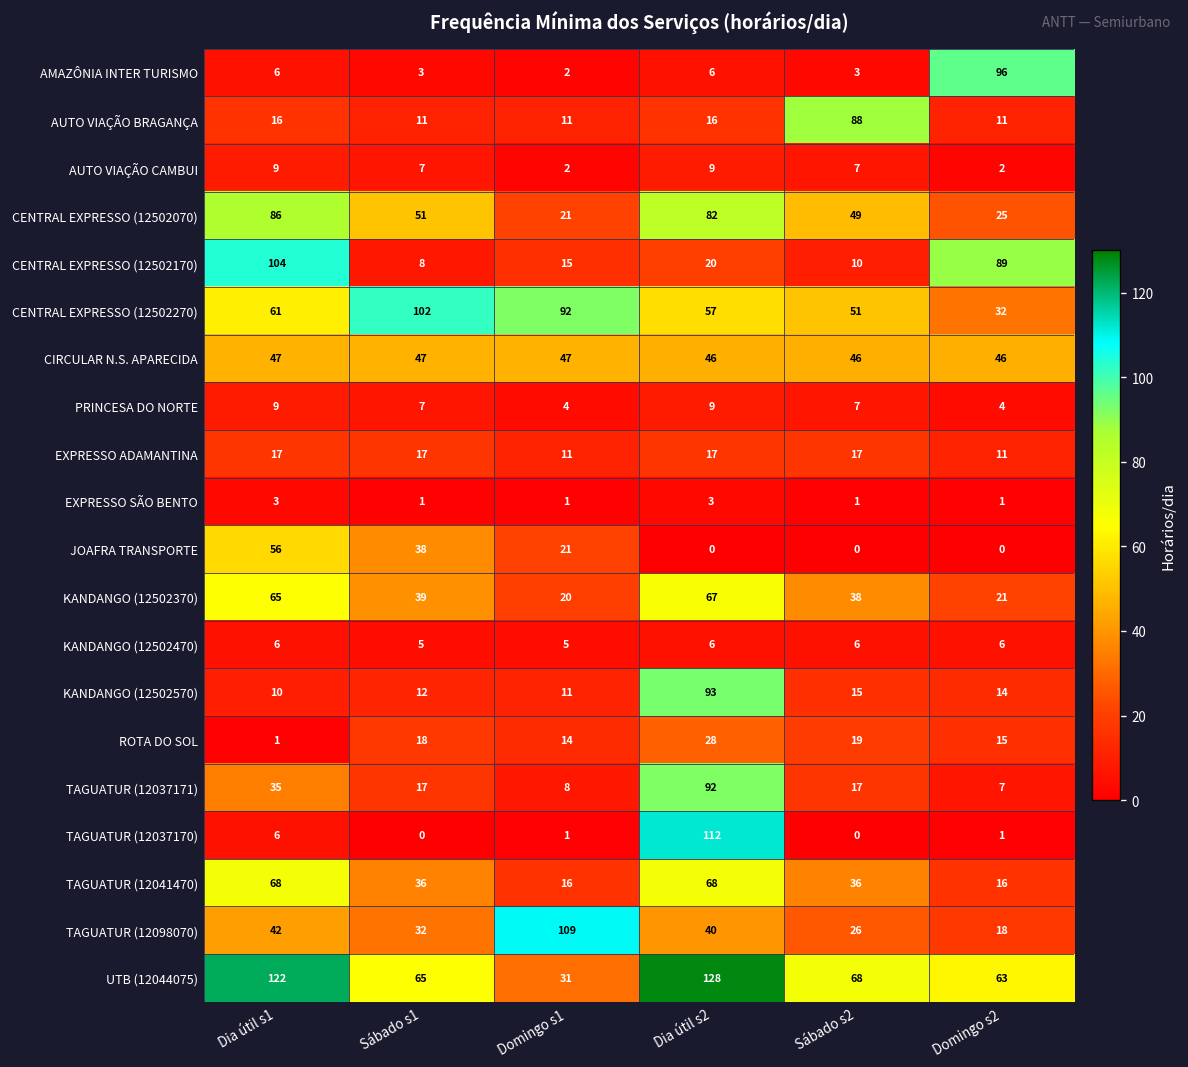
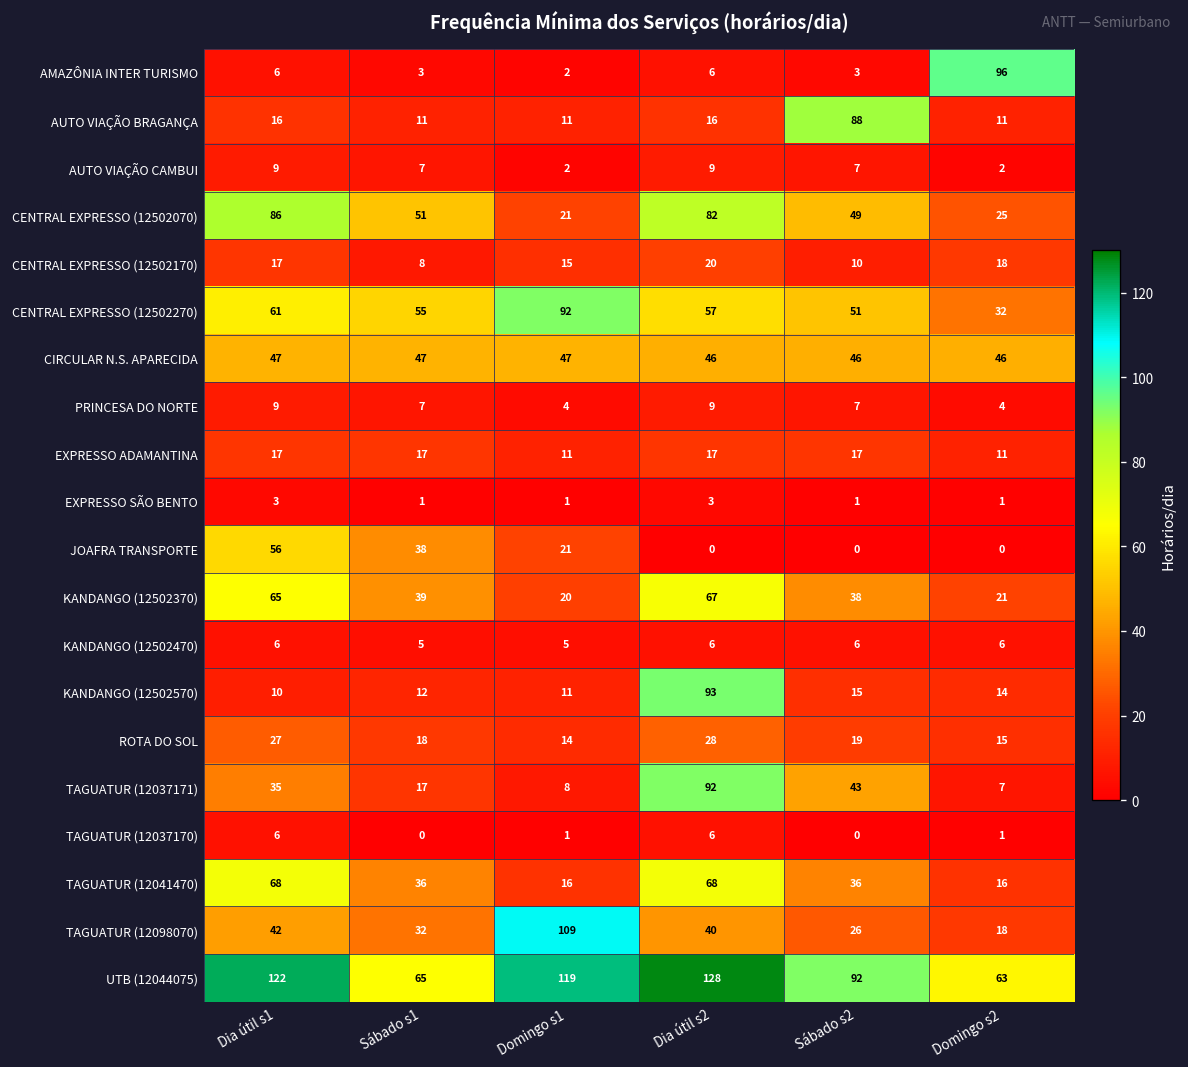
  {
    "AMAZÔNIA INTER TURISMO": {
      "Dia útil s1": 6,
      "Sábado s1": 3,
      "Domingo s1": 2,
      "Dia útil s2": 6,
      "Sábado s2": 3,
      "Domingo s2": 96
    },
    "AUTO VIAÇÃO BRAGANÇA": {
      "Dia útil s1": 16,
      "Sábado s1": 11,
      "Domingo s1": 11,
      "Dia útil s2": 16,
      "Sábado s2": 88,
      "Domingo s2": 11
    },
    "AUTO VIAÇÃO CAMBUI": {
      "Dia útil s1": 9,
      "Sábado s1": 7,
      "Domingo s1": 2,
      "Dia útil s2": 9,
      "Sábado s2": 7,
      "Domingo s2": 2
    },
    "CENTRAL EXPRESSO (12502070)": {
      "Dia útil s1": 86,
      "Sábado s1": 51,
      "Domingo s1": 21,
      "Dia útil s2": 82,
      "Sábado s2": 49,
      "Domingo s2": 25
    },
    "CENTRAL EXPRESSO (12502170)": {
-     "Dia útil s1": 104,
+     "Dia útil s1": 17,
      "Sábado s1": 8,
      "Domingo s1": 15,
      "Dia útil s2": 20,
      "Sábado s2": 10,
-     "Domingo s2": 89
+     "Domingo s2": 18
    },
    "CENTRAL EXPRESSO (12502270)": {
      "Dia útil s1": 61,
-     "Sábado s1": 102,
+     "Sábado s1": 55,
      "Domingo s1": 92,
      "Dia útil s2": 57,
      "Sábado s2": 51,
      "Domingo s2": 32
    },
    "CIRCULAR N.S. APARECIDA": {
      "Dia útil s1": 47,
      "Sábado s1": 47,
      "Domingo s1": 47,
      "Dia útil s2": 46,
      "Sábado s2": 46,
      "Domingo s2": 46
    },
    "PRINCESA DO NORTE": {
      "Dia útil s1": 9,
      "Sábado s1": 7,
      "Domingo s1": 4,
      "Dia útil s2": 9,
      "Sábado s2": 7,
      "Domingo s2": 4
    },
    "EXPRESSO ADAMANTINA": {
      "Dia útil s1": 17,
      "Sábado s1": 17,
      "Domingo s1": 11,
      "Dia útil s2": 17,
      "Sábado s2": 17,
      "Domingo s2": 11
    },
    "EXPRESSO SÃO BENTO": {
      "Dia útil s1": 3,
      "Sábado s1": 1,
      "Domingo s1": 1,
      "Dia útil s2": 3,
      "Sábado s2": 1,
      "Domingo s2": 1
    },
    "JOAFRA TRANSPORTE": {
      "Dia útil s1": 56,
      "Sábado s1": 38,
      "Domingo s1": 21,
      "Dia útil s2": 0,
      "Sábado s2": 0,
      "Domingo s2": 0
    },
    "KANDANGO (12502370)": {
      "Dia útil s1": 65,
      "Sábado s1": 39,
      "Domingo s1": 20,
      "Dia útil s2": 67,
      "Sábado s2": 38,
      "Domingo s2": 21
    },
    "KANDANGO (12502470)": {
      "Dia útil s1": 6,
      "Sábado s1": 5,
      "Domingo s1": 5,
      "Dia útil s2": 6,
      "Sábado s2": 6,
      "Domingo s2": 6
    },
    "KANDANGO (12502570)": {
      "Dia útil s1": 10,
      "Sábado s1": 12,
      "Domingo s1": 11,
      "Dia útil s2": 93,
      "Sábado s2": 15,
      "Domingo s2": 14
    },
    "ROTA DO SOL": {
-     "Dia útil s1": 1,
+     "Dia útil s1": 27,
      "Sábado s1": 18,
      "Domingo s1": 14,
      "Dia útil s2": 28,
      "Sábado s2": 19,
      "Domingo s2": 15
    },
    "TAGUATUR (12037171)": {
      "Dia útil s1": 35,
      "Sábado s1": 17,
      "Domingo s1": 8,
      "Dia útil s2": 92,
-     "Sábado s2": 17,
+     "Sábado s2": 43,
      "Domingo s2": 7
    },
    "TAGUATUR (12037170)": {
      "Dia útil s1": 6,
      "Sábado s1": 0,
      "Domingo s1": 1,
-     "Dia útil s2": 112,
+     "Dia útil s2": 6,
      "Sábado s2": 0,
      "Domingo s2": 1
    },
    "TAGUATUR (12041470)": {
      "Dia útil s1": 68,
      "Sábado s1": 36,
      "Domingo s1": 16,
      "Dia útil s2": 68,
      "Sábado s2": 36,
      "Domingo s2": 16
    },
    "TAGUATUR (12098070)": {
      "Dia útil s1": 42,
      "Sábado s1": 32,
      "Domingo s1": 109,
      "Dia útil s2": 40,
      "Sábado s2": 26,
      "Domingo s2": 18
    },
    "UTB (12044075)": {
      "Dia útil s1": 122,
      "Sábado s1": 65,
-     "Domingo s1": 31,
+     "Domingo s1": 119,
      "Dia útil s2": 128,
-     "Sábado s2": 68,
+     "Sábado s2": 92,
      "Domingo s2": 63
    }
  }
